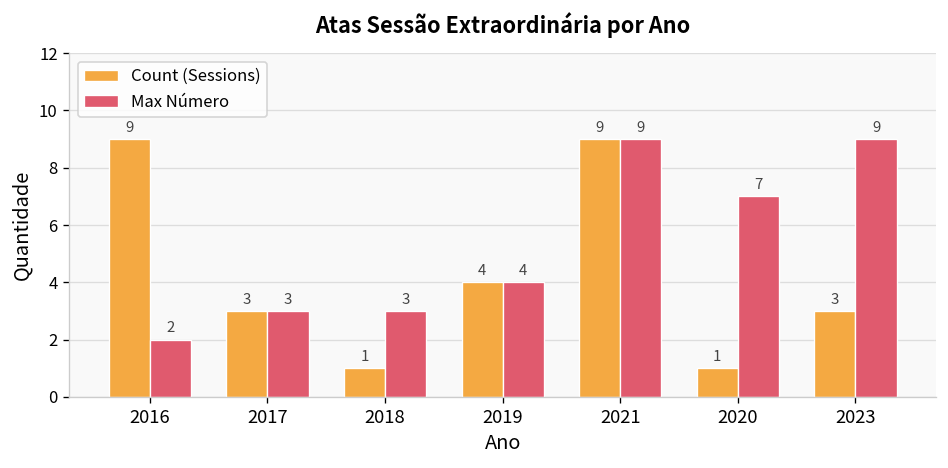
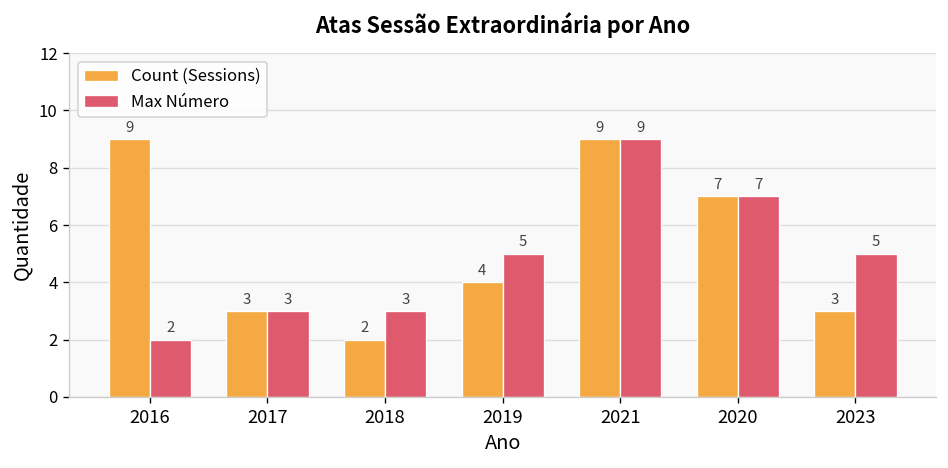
  {
    "Count (Sessions)": {
      "2016": 9,
      "2017": 3,
-     "2018": 1,
+     "2018": 2,
      "2019": 4,
      "2021": 9,
-     "2020": 1,
+     "2020": 7,
      "2023": 3
    },
    "Max Número": {
      "2016": 2,
      "2017": 3,
      "2018": 3,
-     "2019": 4,
+     "2019": 5,
      "2021": 9,
      "2020": 7,
-     "2023": 9
+     "2023": 5
    }
  }
